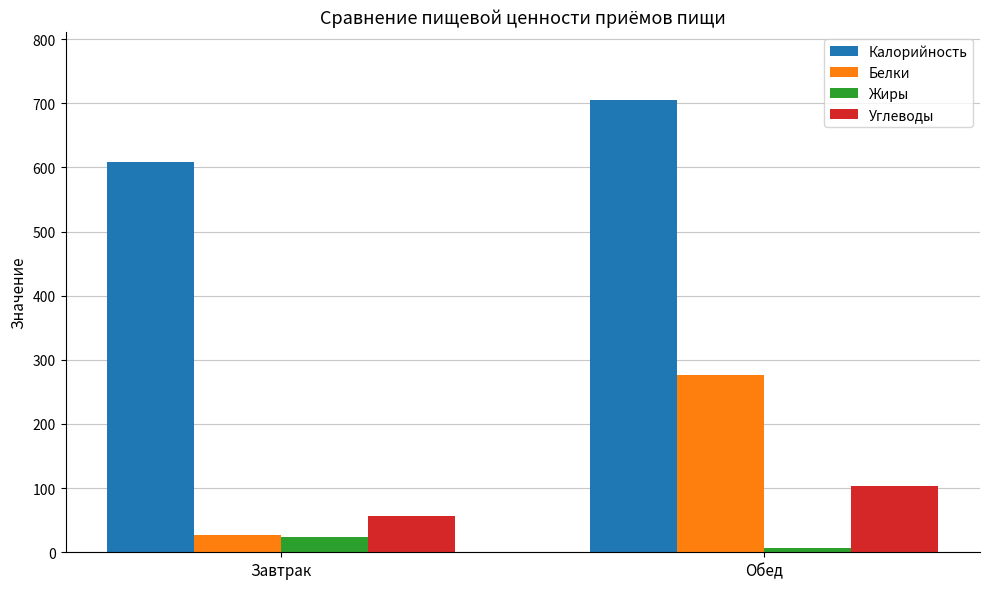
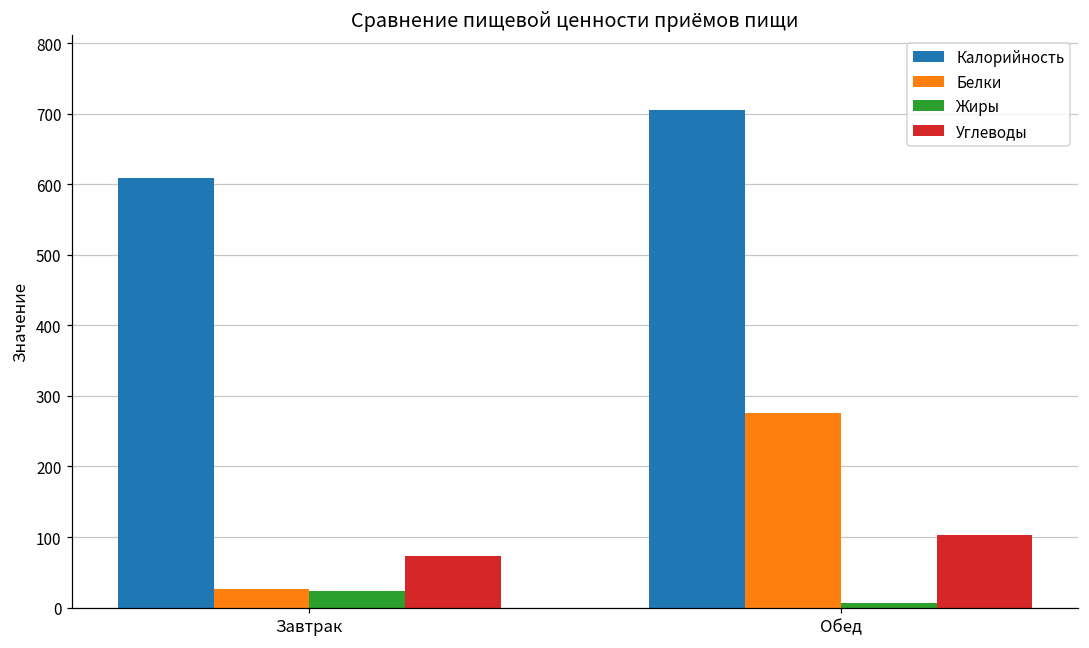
  {
    "Калорийность": {
      "Завтрак": 610,
      "Обед": 710
    },
    "Белки": {
      "Завтрак": 30,
      "Обед": 280
    },
    "Жиры": {
      "Завтрак": 20,
      "Обед": 10
    },
    "Углеводы": {
-     "Завтрак": 60,
+     "Завтрак": 70,
      "Обед": 100
    }
  }
